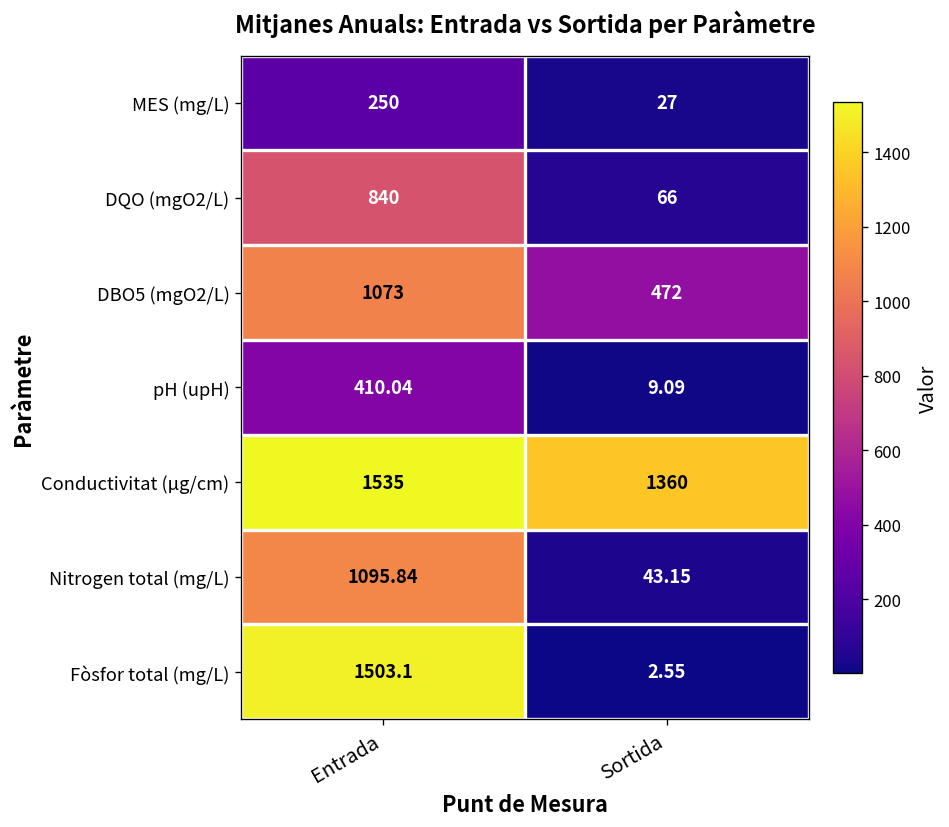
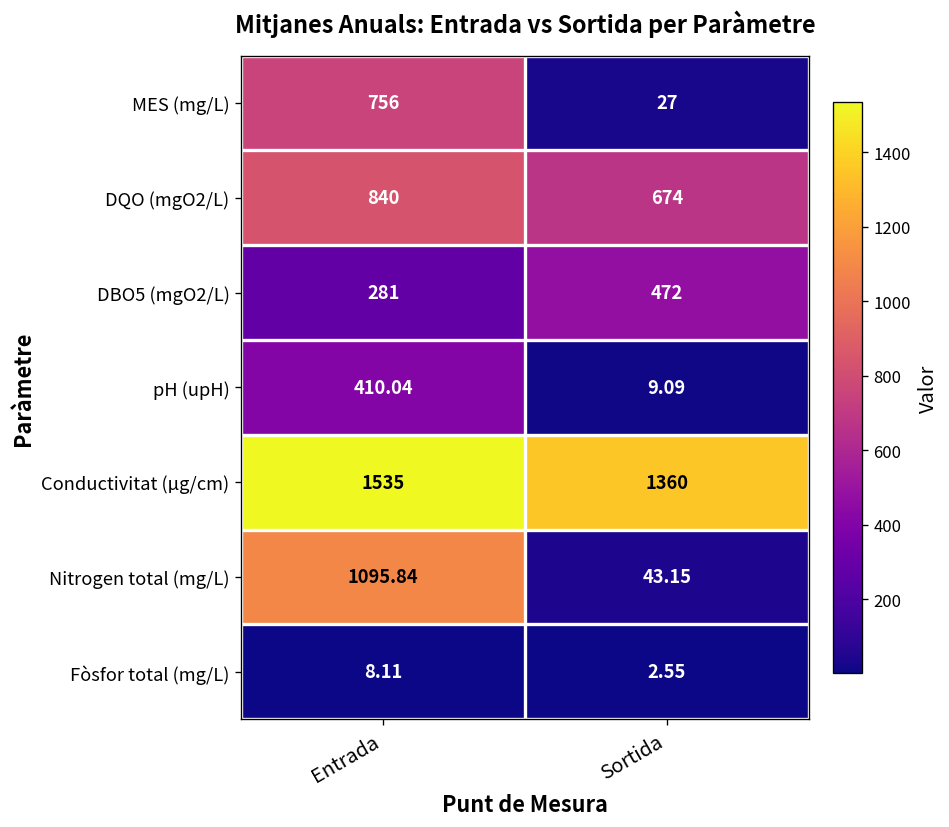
  {
    "MES (mg/L)": {
-     "Entrada": 250,
+     "Entrada": 756,
      "Sortida": 27
    },
    "DQO (mgO2/L)": {
      "Entrada": 840,
-     "Sortida": 66
+     "Sortida": 674
    },
    "DBO5 (mgO2/L)": {
-     "Entrada": 1073,
+     "Entrada": 281,
      "Sortida": 472
    },
    "pH (upH)": {
      "Entrada": 410.04,
      "Sortida": 9.09
    },
    "Conductivitat (µg/cm)": {
      "Entrada": 1535,
      "Sortida": 1360
    },
    "Nitrogen total (mg/L)": {
      "Entrada": 1095.84,
      "Sortida": 43.15
    },
    "Fòsfor total (mg/L)": {
-     "Entrada": 1503.1,
+     "Entrada": 8.11,
      "Sortida": 2.55
    }
  }
